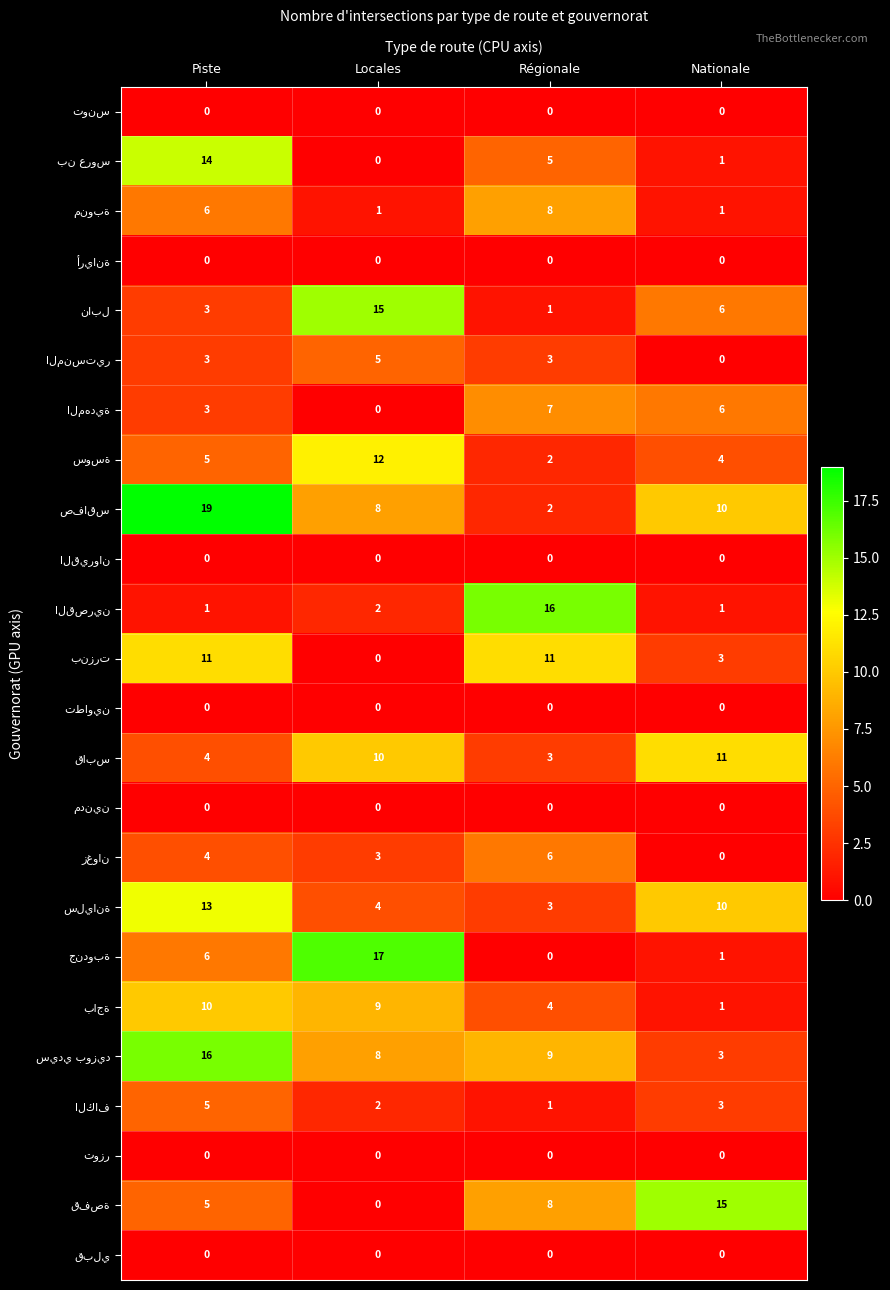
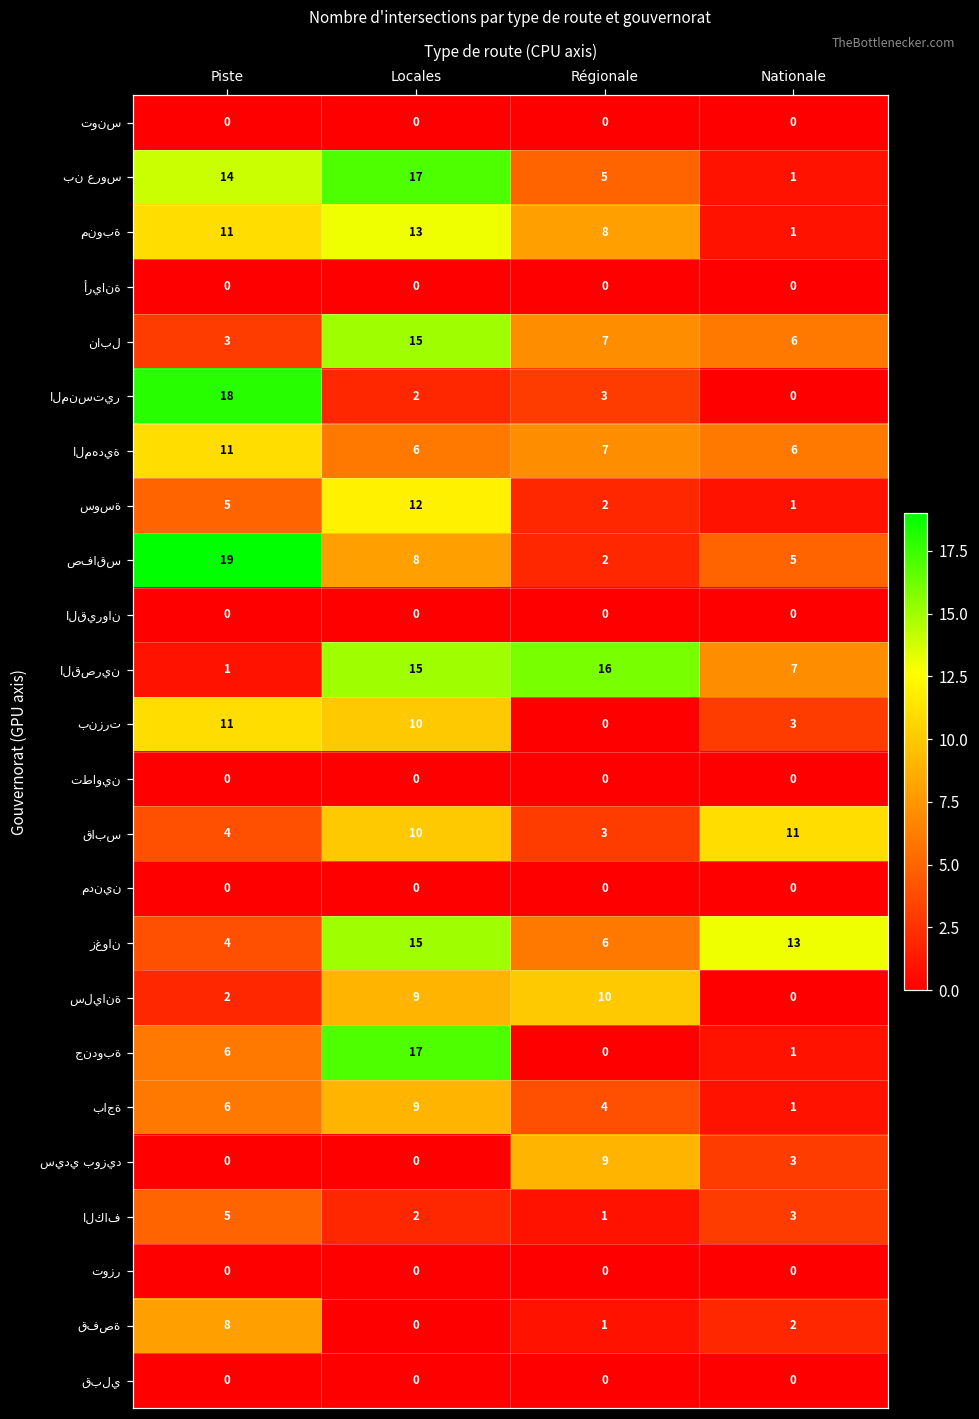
  {
    "تونس": {
      "Piste": 0,
      "Locales": 0,
      "Régionale": 0,
      "Nationale": 0
    },
    "بن عروس": {
      "Piste": 14,
-     "Locales": 0,
+     "Locales": 17,
      "Régionale": 5,
      "Nationale": 1
    },
    "منوبة": {
-     "Piste": 6,
-     "Locales": 1,
+     "Piste": 11,
+     "Locales": 13,
      "Régionale": 8,
      "Nationale": 1
    },
    "أريانة": {
      "Piste": 0,
      "Locales": 0,
      "Régionale": 0,
      "Nationale": 0
    },
    "نابل": {
      "Piste": 3,
      "Locales": 15,
-     "Régionale": 1,
+     "Régionale": 7,
      "Nationale": 6
    },
    "المنستير": {
-     "Piste": 3,
-     "Locales": 5,
+     "Piste": 18,
+     "Locales": 2,
      "Régionale": 3,
      "Nationale": 0
    },
    "المهدية": {
-     "Piste": 3,
-     "Locales": 0,
+     "Piste": 11,
+     "Locales": 6,
      "Régionale": 7,
      "Nationale": 6
    },
    "سوسة": {
      "Piste": 5,
      "Locales": 12,
      "Régionale": 2,
-     "Nationale": 4
+     "Nationale": 1
    },
    "صفاقس": {
      "Piste": 19,
      "Locales": 8,
      "Régionale": 2,
-     "Nationale": 10
+     "Nationale": 5
    },
    "القيروان": {
      "Piste": 0,
      "Locales": 0,
      "Régionale": 0,
      "Nationale": 0
    },
    "القصرين": {
      "Piste": 1,
-     "Locales": 2,
+     "Locales": 15,
      "Régionale": 16,
-     "Nationale": 1
+     "Nationale": 7
    },
    "بنزرت": {
      "Piste": 11,
-     "Locales": 0,
-     "Régionale": 11,
+     "Locales": 10,
+     "Régionale": 0,
      "Nationale": 3
    },
    "تطاوين": {
      "Piste": 0,
      "Locales": 0,
      "Régionale": 0,
      "Nationale": 0
    },
    "قابس": {
      "Piste": 4,
      "Locales": 10,
      "Régionale": 3,
      "Nationale": 11
    },
    "مدنين": {
      "Piste": 0,
      "Locales": 0,
      "Régionale": 0,
      "Nationale": 0
    },
    "زغوان": {
      "Piste": 4,
-     "Locales": 3,
+     "Locales": 15,
      "Régionale": 6,
-     "Nationale": 0
+     "Nationale": 13
    },
    "سليانة": {
-     "Piste": 13,
-     "Locales": 4,
-     "Régionale": 3,
-     "Nationale": 10
+     "Piste": 2,
+     "Locales": 9,
+     "Régionale": 10,
+     "Nationale": 0
    },
    "جندوبة": {
      "Piste": 6,
      "Locales": 17,
      "Régionale": 0,
      "Nationale": 1
    },
    "باجة": {
-     "Piste": 10,
+     "Piste": 6,
      "Locales": 9,
      "Régionale": 4,
      "Nationale": 1
    },
    "سيدي بوزيد": {
-     "Piste": 16,
-     "Locales": 8,
+     "Piste": 0,
+     "Locales": 0,
      "Régionale": 9,
      "Nationale": 3
    },
    "الكاف": {
      "Piste": 5,
      "Locales": 2,
      "Régionale": 1,
      "Nationale": 3
    },
    "توزر": {
      "Piste": 0,
      "Locales": 0,
      "Régionale": 0,
      "Nationale": 0
    },
    "قفصة": {
-     "Piste": 5,
+     "Piste": 8,
      "Locales": 0,
-     "Régionale": 8,
-     "Nationale": 15
+     "Régionale": 1,
+     "Nationale": 2
    },
    "قبلي": {
      "Piste": 0,
      "Locales": 0,
      "Régionale": 0,
      "Nationale": 0
    }
  }
